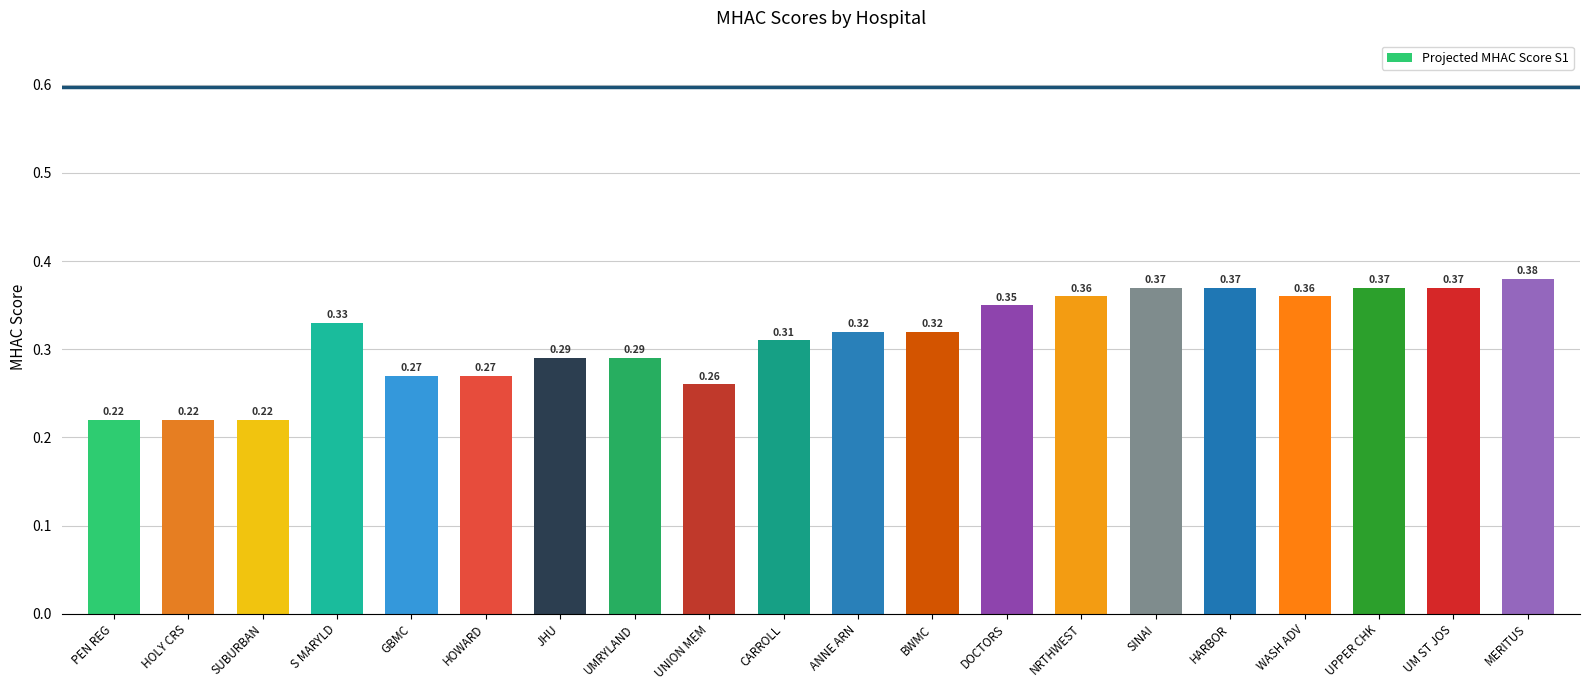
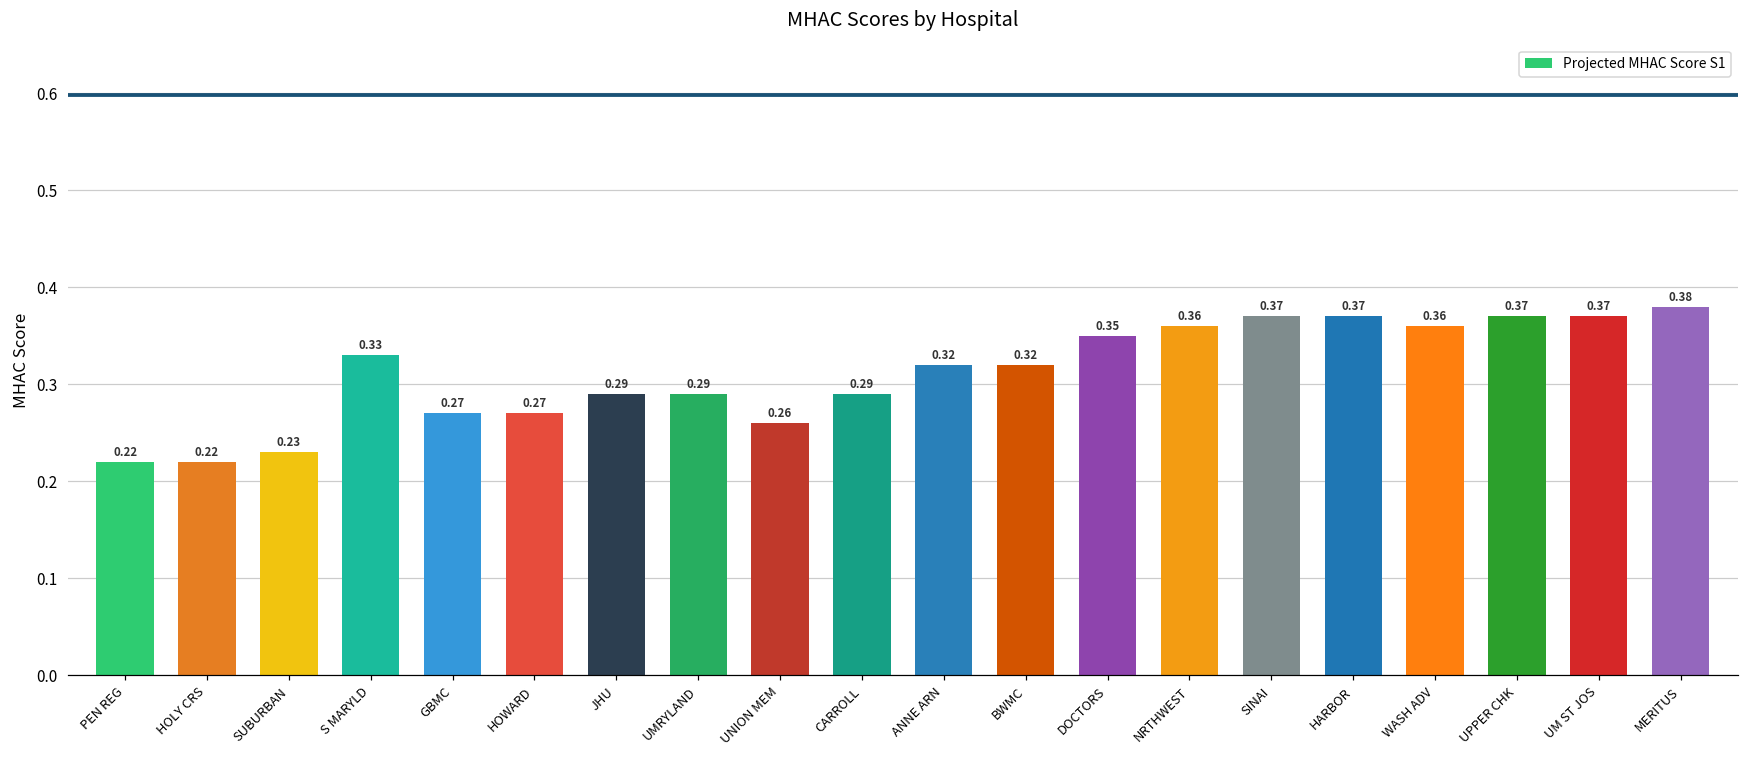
  {
    "PEN REG": 0.22,
    "HOLY CRS": 0.22,
-   "SUBURBAN": 0.22,
+   "SUBURBAN": 0.23,
    "S MARYLD": 0.33,
    "GBMC": 0.27,
    "HOWARD": 0.27,
    "JHU": 0.29,
    "UMRYLAND": 0.29,
    "UNION MEM": 0.26,
-   "CARROLL": 0.31,
+   "CARROLL": 0.29,
    "ANNE ARN": 0.32,
    "BWMC": 0.32,
    "DOCTORS": 0.35,
    "NRTHWEST": 0.36,
    "SINAI": 0.37,
    "HARBOR": 0.37,
    "WASH ADV": 0.36,
    "UPPER CHK": 0.37,
    "UM ST JOS": 0.37,
    "MERITUS": 0.38
  }
